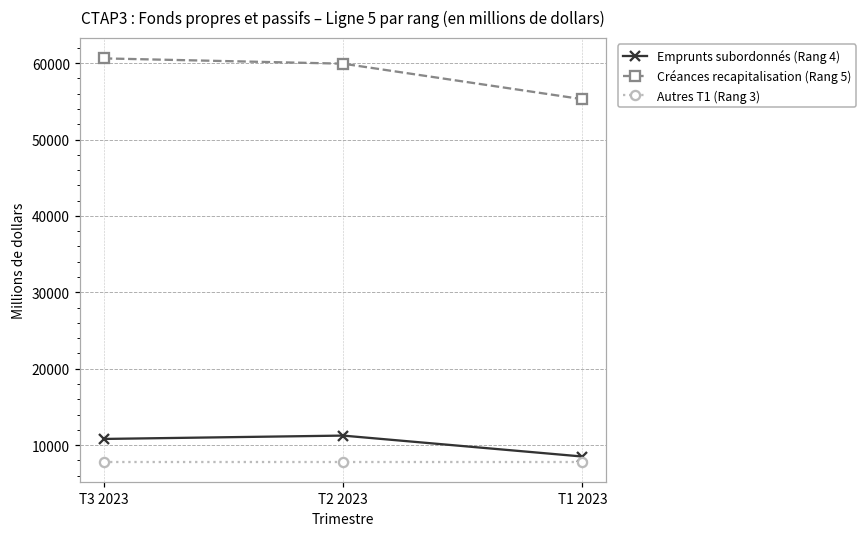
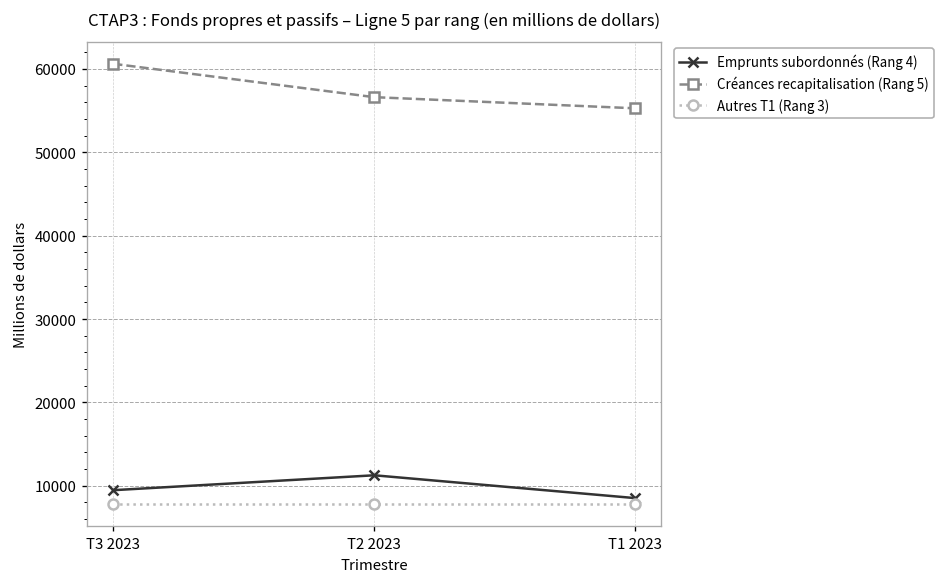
  {
    "Emprunts subordonnés (Rang 4)": {
-     "T3 2023": 11000,
+     "T3 2023": 9000,
      "T2 2023": 11000,
      "T1 2023": 9000
    },
    "Créances recapitalisation (Rang 5)": {
      "T3 2023": 61000,
-     "T2 2023": 60000,
+     "T2 2023": 57000,
      "T1 2023": 55000
    },
    "Autres T1 (Rang 3)": {
      "T3 2023": 8000,
      "T2 2023": 8000,
      "T1 2023": 8000
    }
  }
